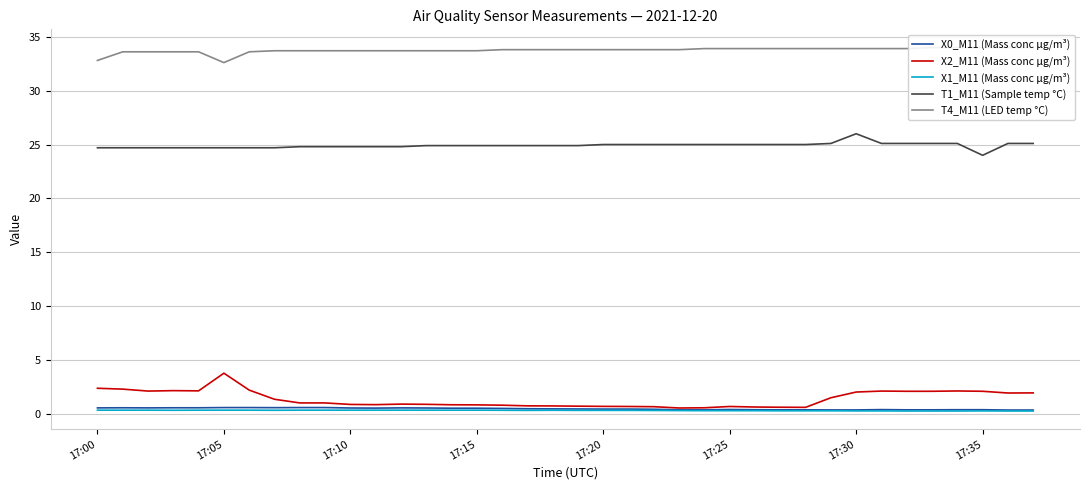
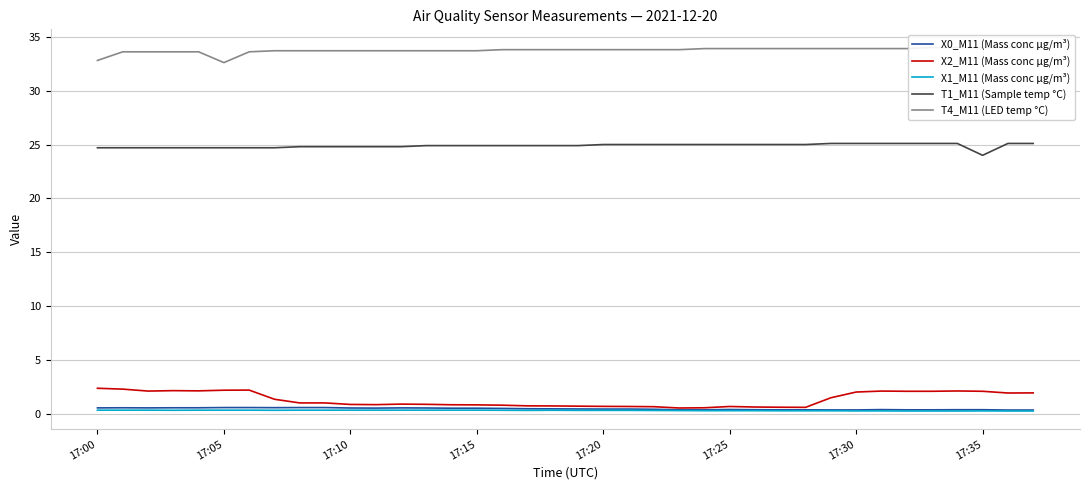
  {
    "X2_M11 (Mass conc μg/m³)": {
      "17:00": 2.4,
-     "17:05": 3.8,
+     "17:05": 2.2,
      "17:10": 0.9,
      "17:15": 0.9,
      "17:20": 0.7,
      "17:25": 0.7,
      "17:30": 2.0,
      "17:35": 2.1
    },
    "T1_M11 (Sample temp °C)": {
      "17:00": 24.7,
      "17:05": 24.7,
      "17:10": 24.8,
      "17:15": 24.9,
      "17:20": 25.0,
      "17:25": 25.0,
-     "17:30": 26.0,
+     "17:30": 25.1,
      "17:35": 24.0
    },
    "T4_M11 (LED temp °C)": {
      "17:00": 32.8,
      "17:05": 32.6,
      "17:10": 33.7,
      "17:15": 33.7,
      "17:20": 33.8,
      "17:25": 33.9,
      "17:30": 33.9
    }
  }
